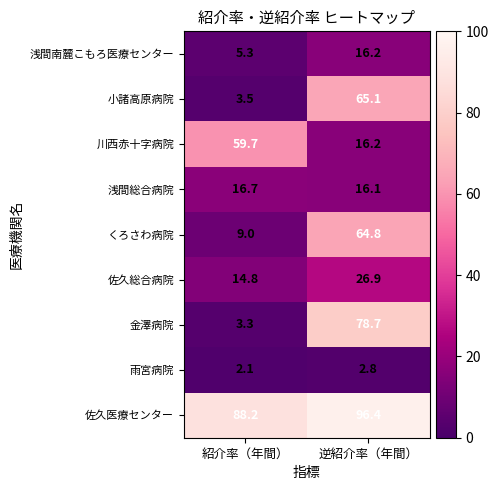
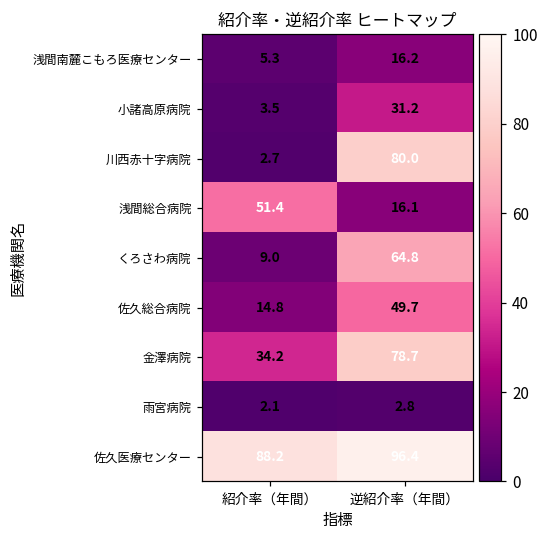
  {
    "浅間南麓こもろ医療センター": {
      "紹介率（年間）": 5.3,
      "逆紹介率（年間）": 16.2
    },
    "小諸高原病院": {
      "紹介率（年間）": 3.5,
-     "逆紹介率（年間）": 65.1
+     "逆紹介率（年間）": 31.2
    },
    "川西赤十字病院": {
-     "紹介率（年間）": 59.7,
-     "逆紹介率（年間）": 16.2
+     "紹介率（年間）": 2.7,
+     "逆紹介率（年間）": 80.0
    },
    "浅間総合病院": {
-     "紹介率（年間）": 16.7,
+     "紹介率（年間）": 51.4,
      "逆紹介率（年間）": 16.1
    },
    "くろさわ病院": {
      "紹介率（年間）": 9.0,
      "逆紹介率（年間）": 64.8
    },
    "佐久総合病院": {
      "紹介率（年間）": 14.8,
-     "逆紹介率（年間）": 26.9
+     "逆紹介率（年間）": 49.7
    },
    "金澤病院": {
-     "紹介率（年間）": 3.3,
+     "紹介率（年間）": 34.2,
      "逆紹介率（年間）": 78.7
    },
    "雨宮病院": {
      "紹介率（年間）": 2.1,
      "逆紹介率（年間）": 2.8
    }
  }
